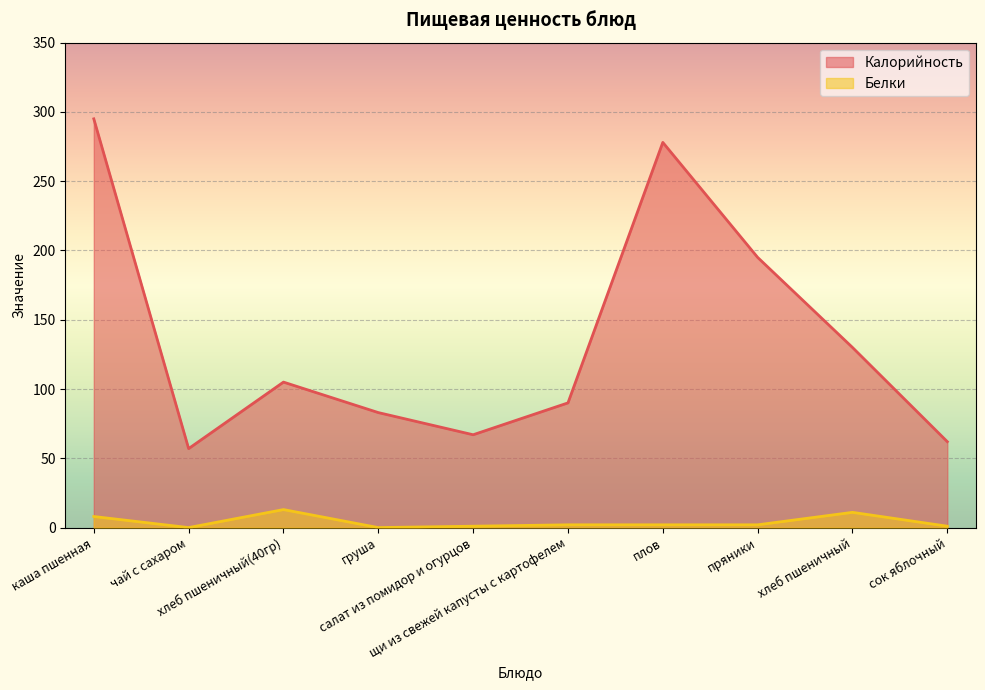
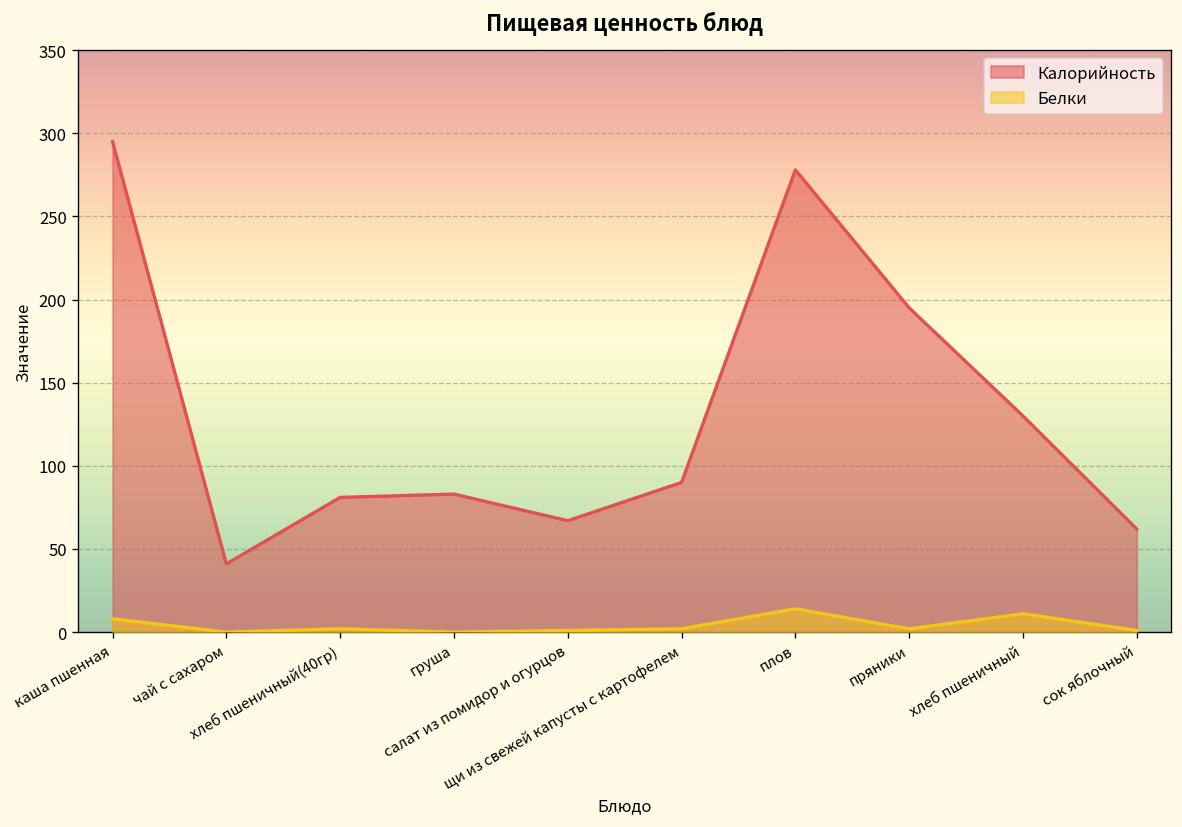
  {
    "Калорийность": {
      "каша пшенная": 295,
-     "чай с сахаром": 57,
-     "хлеб пшеничный(40гр)": 105,
+     "чай с сахаром": 41,
+     "хлеб пшеничный(40гр)": 81,
      "груша": 83,
      "салат из помидор и огурцов": 67,
      "щи из свежей капусты с картофелем": 90,
      "плов": 278,
      "пряники": 195,
      "хлеб пшеничный": 130,
      "сок яблочный": 62
    },
    "Белки": {
      "каша пшенная": 8,
      "чай с сахаром": 0,
-     "хлеб пшеничный(40гр)": 13,
+     "хлеб пшеничный(40гр)": 2,
      "груша": 0,
      "салат из помидор и огурцов": 1,
      "щи из свежей капусты с картофелем": 2,
-     "плов": 2,
+     "плов": 14,
      "пряники": 2,
      "хлеб пшеничный": 11,
      "сок яблочный": 1
    }
  }
